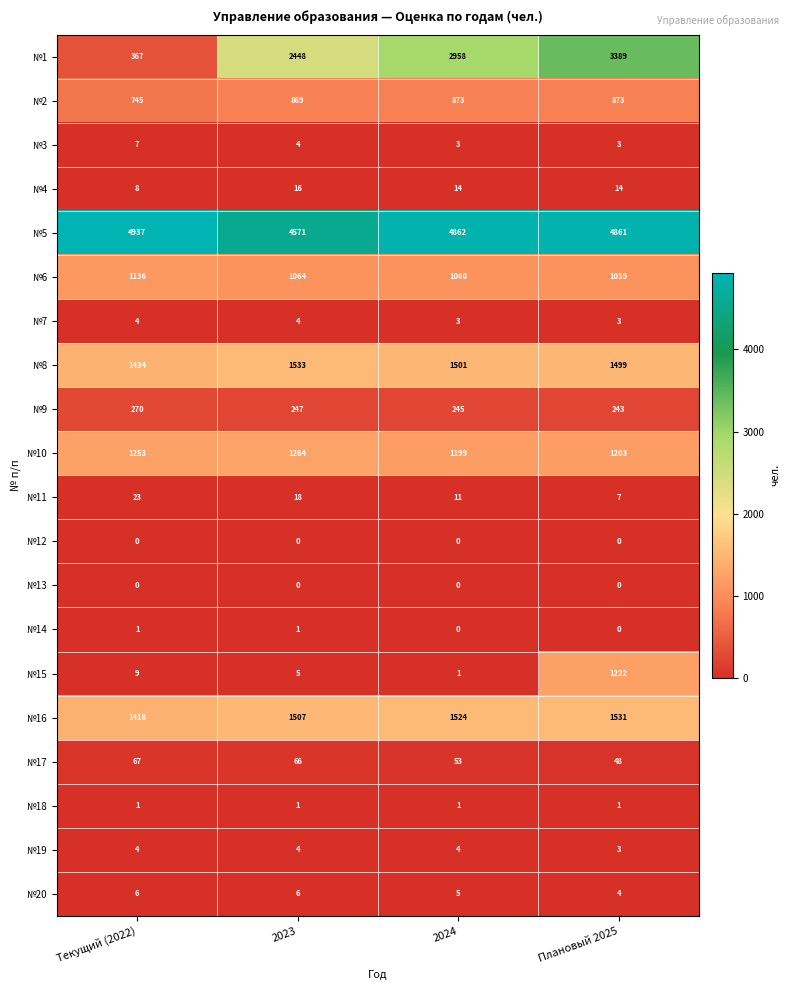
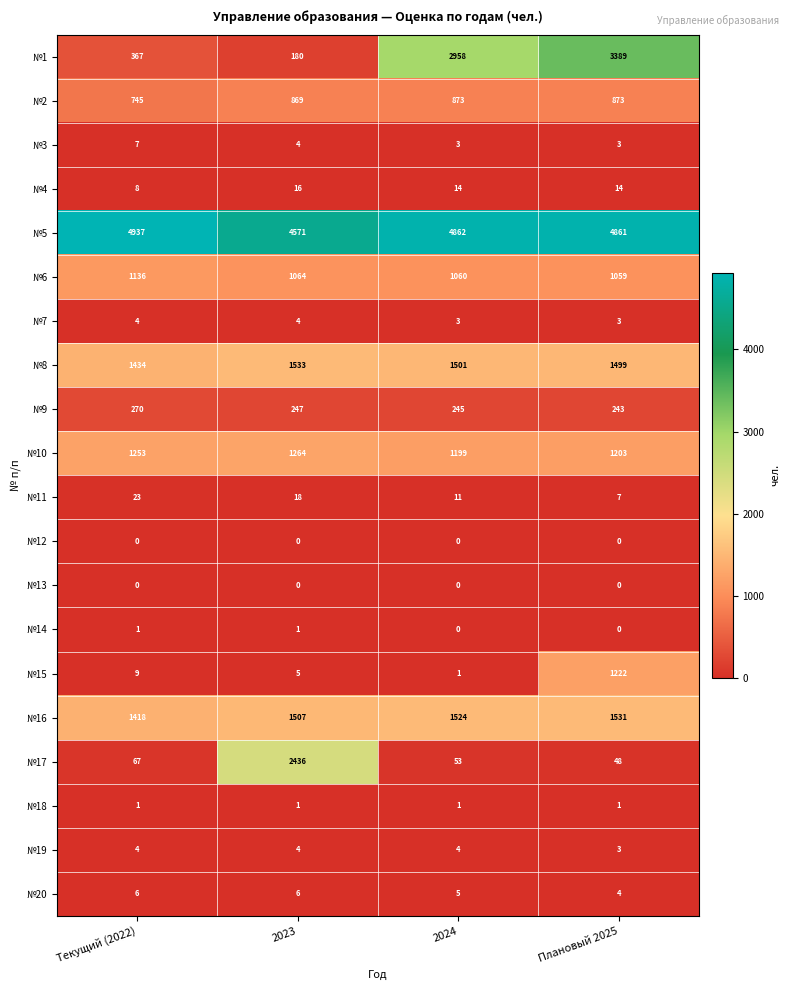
  {
    "№1": {
      "Текущий (2022)": 367,
-     "2023": 2448,
+     "2023": 180,
      "2024": 2958,
      "Плановый 2025": 3389
    },
    "№2": {
      "Текущий (2022)": 745,
      "2023": 869,
      "2024": 873,
      "Плановый 2025": 873
    },
    "№3": {
      "Текущий (2022)": 7,
      "2023": 4,
      "2024": 3,
      "Плановый 2025": 3
    },
    "№4": {
      "Текущий (2022)": 8,
      "2023": 16,
      "2024": 14,
      "Плановый 2025": 14
    },
    "№5": {
      "Текущий (2022)": 4937,
      "2023": 4571,
      "2024": 4862,
      "Плановый 2025": 4861
    },
    "№6": {
      "Текущий (2022)": 1136,
      "2023": 1064,
      "2024": 1060,
      "Плановый 2025": 1059
    },
    "№7": {
      "Текущий (2022)": 4,
      "2023": 4,
      "2024": 3,
      "Плановый 2025": 3
    },
    "№8": {
      "Текущий (2022)": 1434,
      "2023": 1533,
      "2024": 1501,
      "Плановый 2025": 1499
    },
    "№9": {
      "Текущий (2022)": 270,
      "2023": 247,
      "2024": 245,
      "Плановый 2025": 243
    },
    "№10": {
      "Текущий (2022)": 1253,
      "2023": 1264,
      "2024": 1199,
      "Плановый 2025": 1203
    },
    "№11": {
      "Текущий (2022)": 23,
      "2023": 18,
      "2024": 11,
      "Плановый 2025": 7
    },
    "№12": {
      "Текущий (2022)": 0,
      "2023": 0,
      "2024": 0,
      "Плановый 2025": 0
    },
    "№13": {
      "Текущий (2022)": 0,
      "2023": 0,
      "2024": 0,
      "Плановый 2025": 0
    },
    "№14": {
      "Текущий (2022)": 1,
      "2023": 1,
      "2024": 0,
      "Плановый 2025": 0
    },
    "№15": {
      "Текущий (2022)": 9,
      "2023": 5,
      "2024": 1,
      "Плановый 2025": 1222
    },
    "№16": {
      "Текущий (2022)": 1418,
      "2023": 1507,
      "2024": 1524,
      "Плановый 2025": 1531
    },
    "№17": {
      "Текущий (2022)": 67,
-     "2023": 66,
+     "2023": 2436,
      "2024": 53,
      "Плановый 2025": 48
    },
    "№18": {
      "Текущий (2022)": 1,
      "2023": 1,
      "2024": 1,
      "Плановый 2025": 1
    },
    "№19": {
      "Текущий (2022)": 4,
      "2023": 4,
      "2024": 4,
      "Плановый 2025": 3
    },
    "№20": {
      "Текущий (2022)": 6,
      "2023": 6,
      "2024": 5,
      "Плановый 2025": 4
    }
  }
